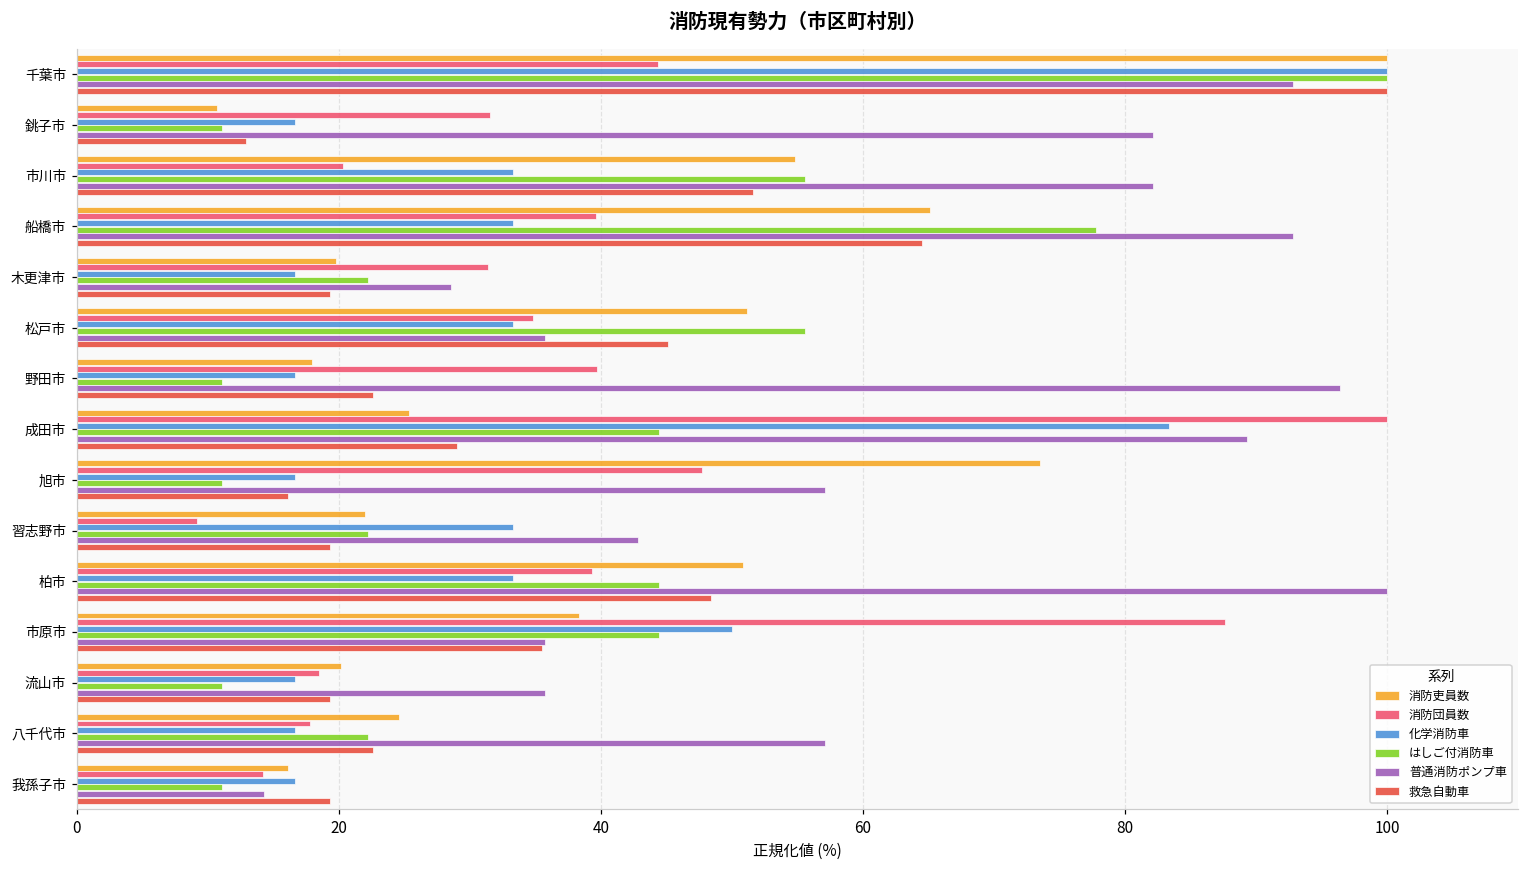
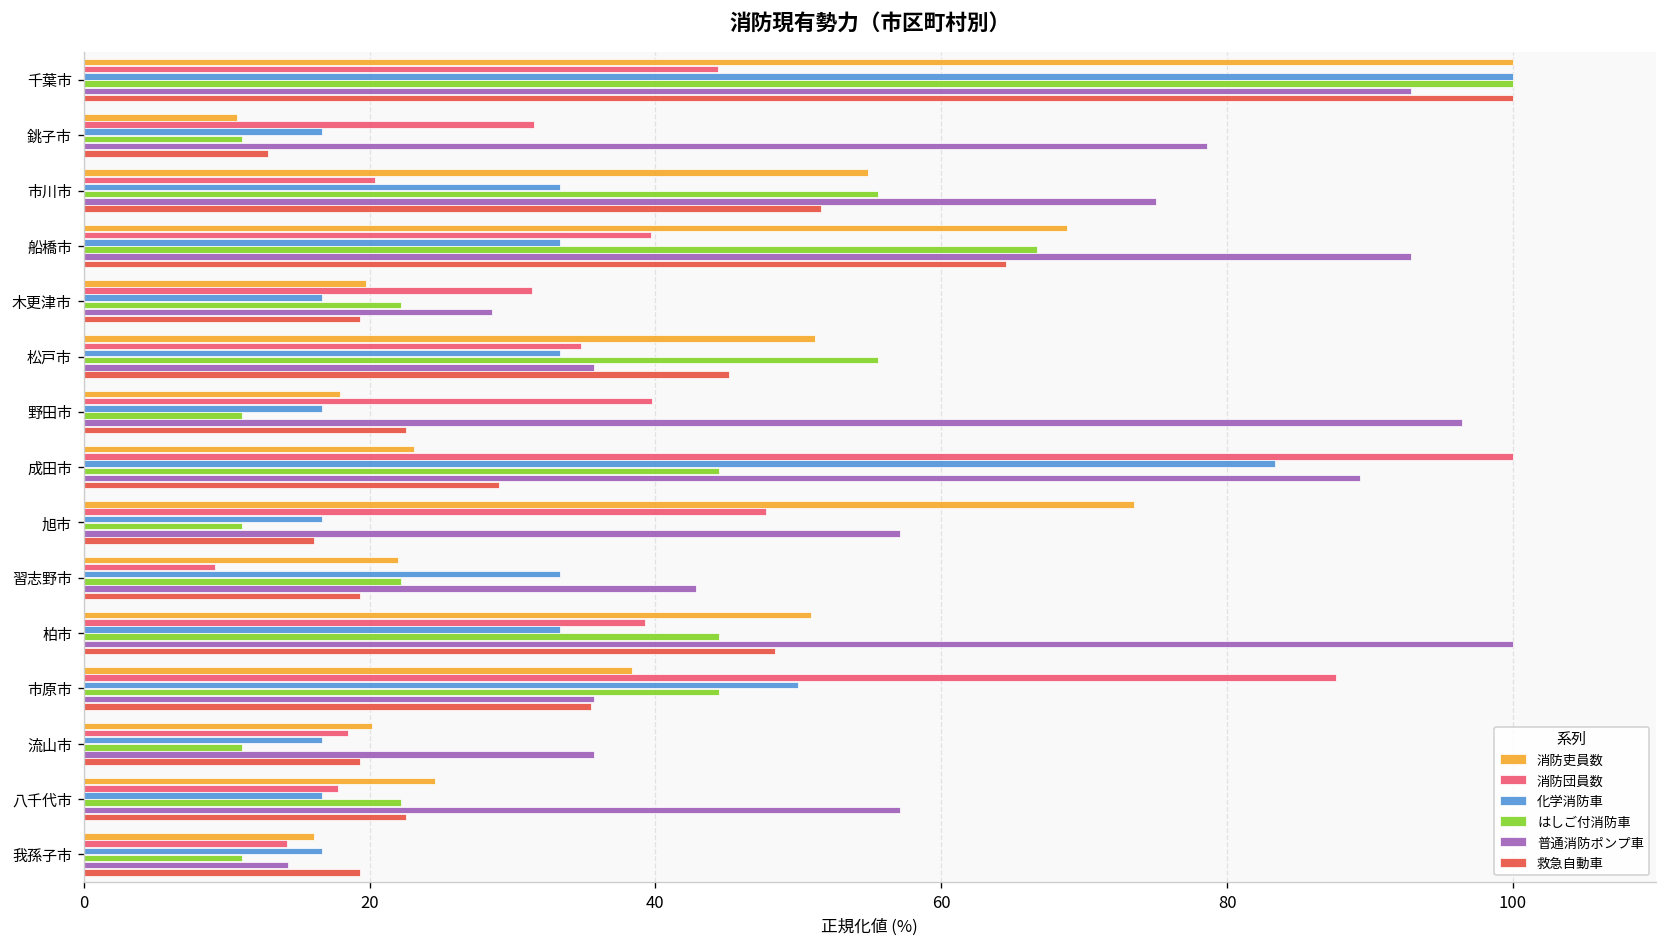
  {
    "消防吏員数": {
      "千葉市": 100.0,
      "銚子市": 10.7,
      "市川市": 54.8,
-     "船橋市": 65.1,
+     "船橋市": 68.8,
      "木更津市": 19.8,
      "松戸市": 51.2,
      "野田市": 17.9,
-     "成田市": 25.4,
+     "成田市": 23.1,
      "旭市": 73.5,
      "習志野市": 22.0,
      "柏市": 50.9,
      "市原市": 38.3,
      "流山市": 20.2,
      "八千代市": 24.6,
      "我孫子市": 16.1
    },
    "化学消防車": {
      "千葉市": 100.0,
      "銚子市": 16.7,
      "市川市": 33.3,
      "船橋市": 33.3,
      "木更津市": 16.7,
      "松戸市": 33.3,
      "野田市": 16.7,
      "成田市": 83.3,
      "旭市": 16.7,
      "習志野市": 33.3,
      "柏市": 33.3,
      "市原市": 50.0,
      "流山市": 16.7,
      "八千代市": 16.7,
      "我孫子市": 16.7
    },
    "はしご付消防車": {
      "千葉市": 100.0,
      "銚子市": 11.1,
      "市川市": 55.6,
-     "船橋市": 77.8,
+     "船橋市": 66.7,
      "木更津市": 22.2,
      "松戸市": 55.6,
      "野田市": 11.1,
      "成田市": 44.4,
      "旭市": 11.1,
      "習志野市": 22.2,
      "柏市": 44.4,
      "市原市": 44.4,
      "流山市": 11.1,
      "八千代市": 22.2,
      "我孫子市": 11.1
    },
    "普通消防ポンプ車": {
      "千葉市": 92.9,
-     "銚子市": 82.1,
-     "市川市": 82.1,
+     "銚子市": 78.6,
+     "市川市": 75.0,
      "船橋市": 92.9,
      "木更津市": 28.6,
      "松戸市": 35.7,
      "野田市": 96.4,
      "成田市": 89.3,
      "旭市": 57.1,
      "習志野市": 42.9,
      "柏市": 100.0,
      "市原市": 35.7,
      "流山市": 35.7,
      "八千代市": 57.1,
      "我孫子市": 14.3
    }
  }
